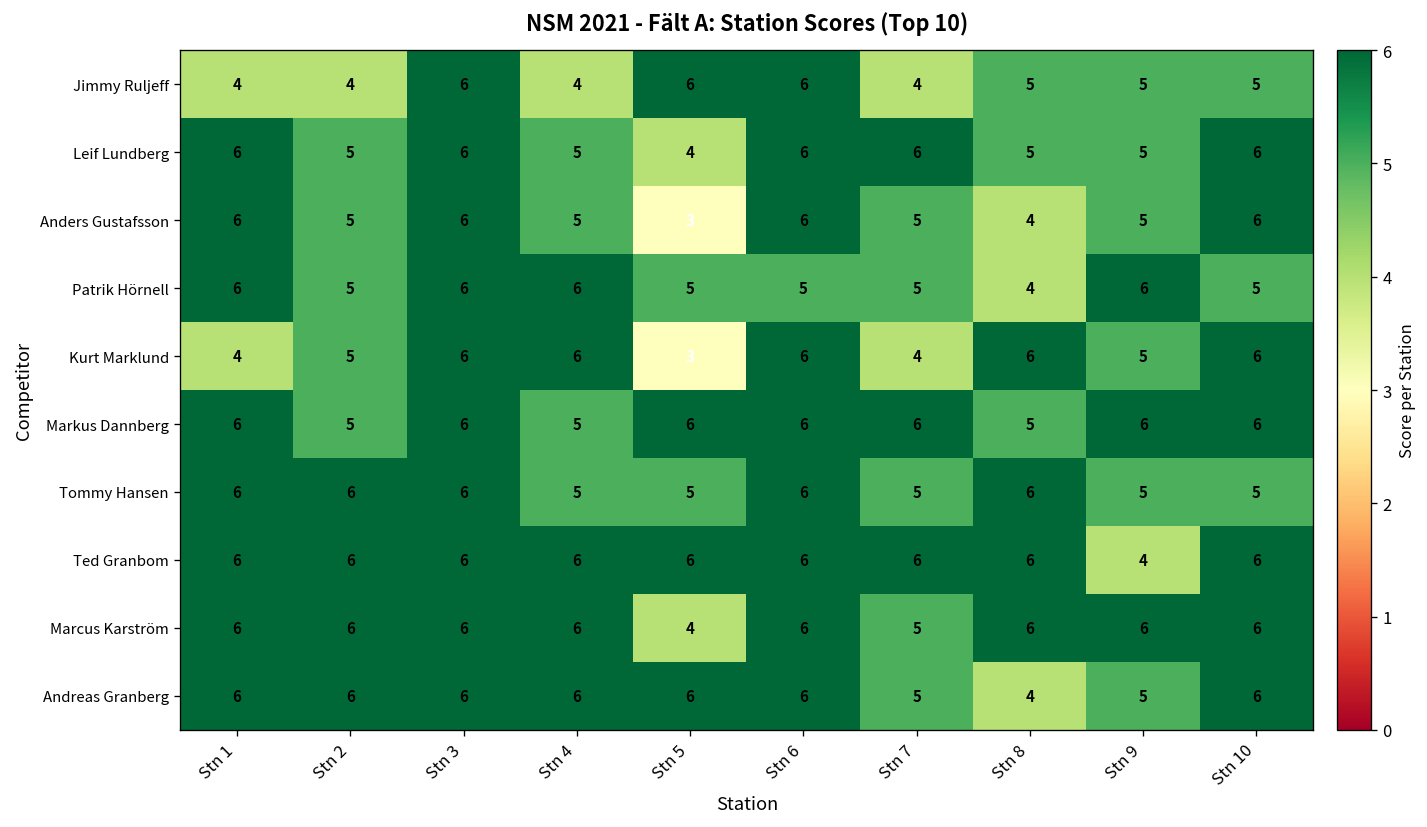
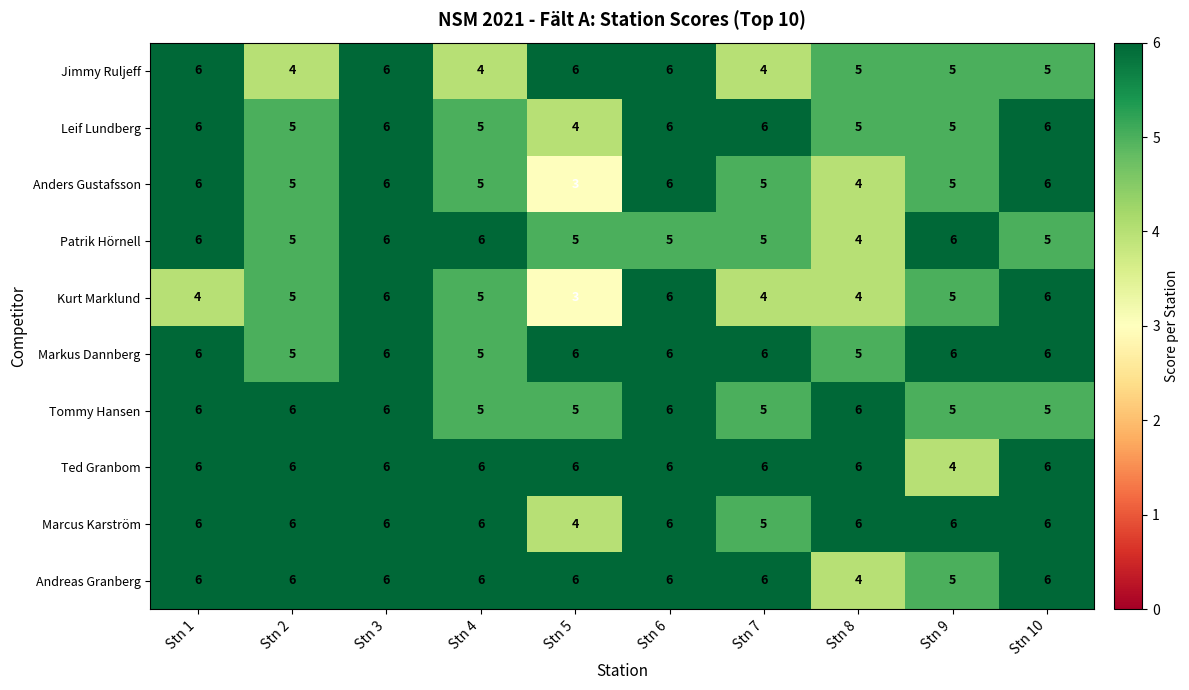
  {
    "Jimmy Ruljeff": {
-     "Stn 1": 4,
+     "Stn 1": 6,
      "Stn 2": 4,
      "Stn 3": 6,
      "Stn 4": 4,
      "Stn 5": 6,
      "Stn 6": 6,
      "Stn 7": 4,
      "Stn 8": 5,
      "Stn 9": 5,
      "Stn 10": 5
    },
    "Leif Lundberg": {
      "Stn 1": 6,
      "Stn 2": 5,
      "Stn 3": 6,
      "Stn 4": 5,
      "Stn 5": 4,
      "Stn 6": 6,
      "Stn 7": 6,
      "Stn 8": 5,
      "Stn 9": 5,
      "Stn 10": 6
    },
    "Anders Gustafsson": {
      "Stn 1": 6,
      "Stn 2": 5,
      "Stn 3": 6,
      "Stn 4": 5,
      "Stn 5": 3,
      "Stn 6": 6,
      "Stn 7": 5,
      "Stn 8": 4,
      "Stn 9": 5,
      "Stn 10": 6
    },
    "Patrik Hörnell": {
      "Stn 1": 6,
      "Stn 2": 5,
      "Stn 3": 6,
      "Stn 4": 6,
      "Stn 5": 5,
      "Stn 6": 5,
      "Stn 7": 5,
      "Stn 8": 4,
      "Stn 9": 6,
      "Stn 10": 5
    },
    "Kurt Marklund": {
      "Stn 1": 4,
      "Stn 2": 5,
      "Stn 3": 6,
-     "Stn 4": 6,
+     "Stn 4": 5,
      "Stn 5": 3,
      "Stn 6": 6,
      "Stn 7": 4,
-     "Stn 8": 6,
+     "Stn 8": 4,
      "Stn 9": 5,
      "Stn 10": 6
    },
    "Markus Dannberg": {
      "Stn 1": 6,
      "Stn 2": 5,
      "Stn 3": 6,
      "Stn 4": 5,
      "Stn 5": 6,
      "Stn 6": 6,
      "Stn 7": 6,
      "Stn 8": 5,
      "Stn 9": 6,
      "Stn 10": 6
    },
    "Tommy Hansen": {
      "Stn 1": 6,
      "Stn 2": 6,
      "Stn 3": 6,
      "Stn 4": 5,
      "Stn 5": 5,
      "Stn 6": 6,
      "Stn 7": 5,
      "Stn 8": 6,
      "Stn 9": 5,
      "Stn 10": 5
    },
    "Ted Granbom": {
      "Stn 1": 6,
      "Stn 2": 6,
      "Stn 3": 6,
      "Stn 4": 6,
      "Stn 5": 6,
      "Stn 6": 6,
      "Stn 7": 6,
      "Stn 8": 6,
      "Stn 9": 4,
      "Stn 10": 6
    },
    "Marcus Karström": {
      "Stn 1": 6,
      "Stn 2": 6,
      "Stn 3": 6,
      "Stn 4": 6,
      "Stn 5": 4,
      "Stn 6": 6,
      "Stn 7": 5,
      "Stn 8": 6,
      "Stn 9": 6,
      "Stn 10": 6
    },
    "Andreas Granberg": {
      "Stn 1": 6,
      "Stn 2": 6,
      "Stn 3": 6,
      "Stn 4": 6,
      "Stn 5": 6,
      "Stn 6": 6,
-     "Stn 7": 5,
+     "Stn 7": 6,
      "Stn 8": 4,
      "Stn 9": 5,
      "Stn 10": 6
    }
  }
